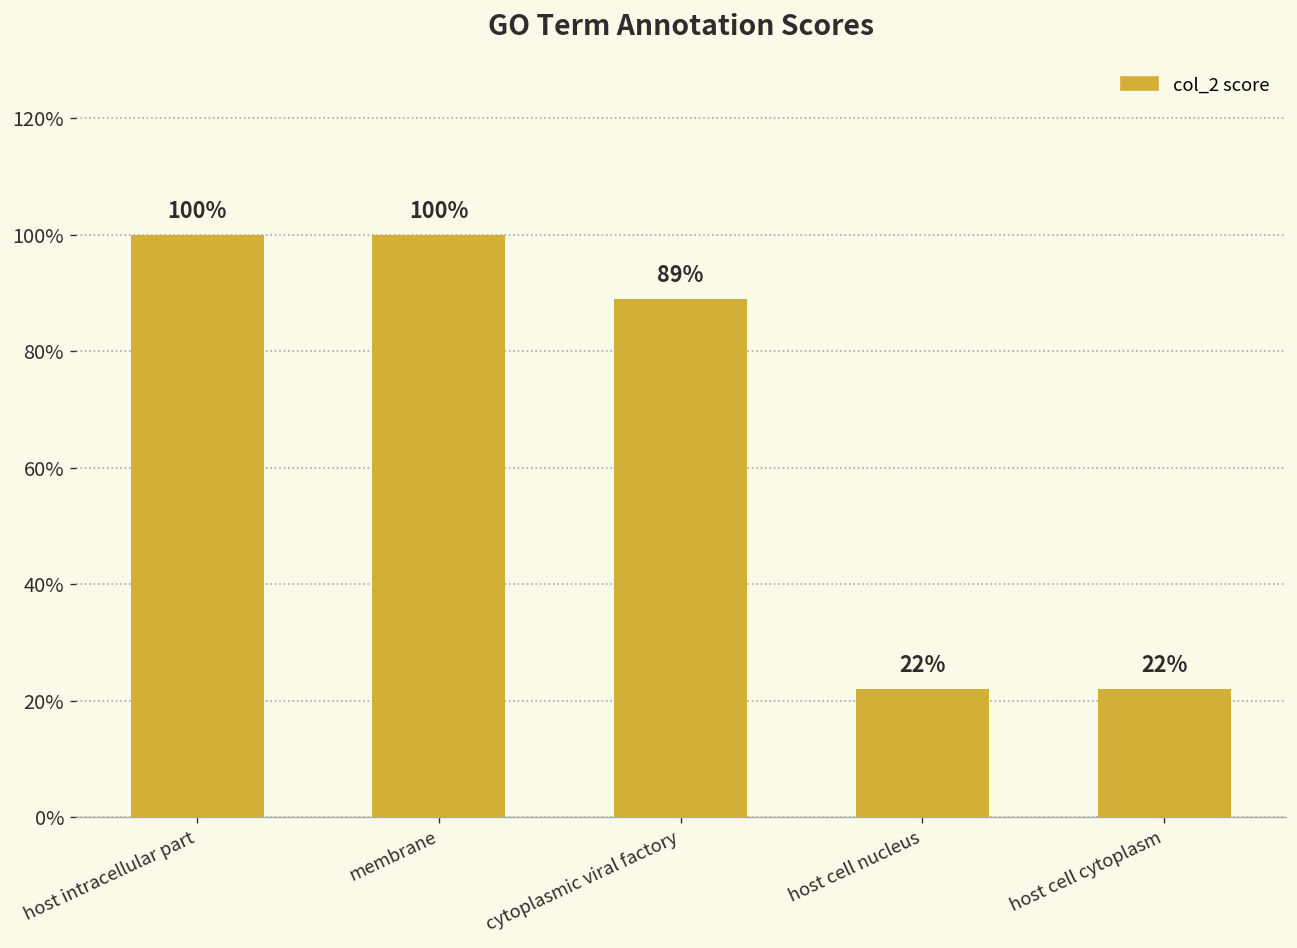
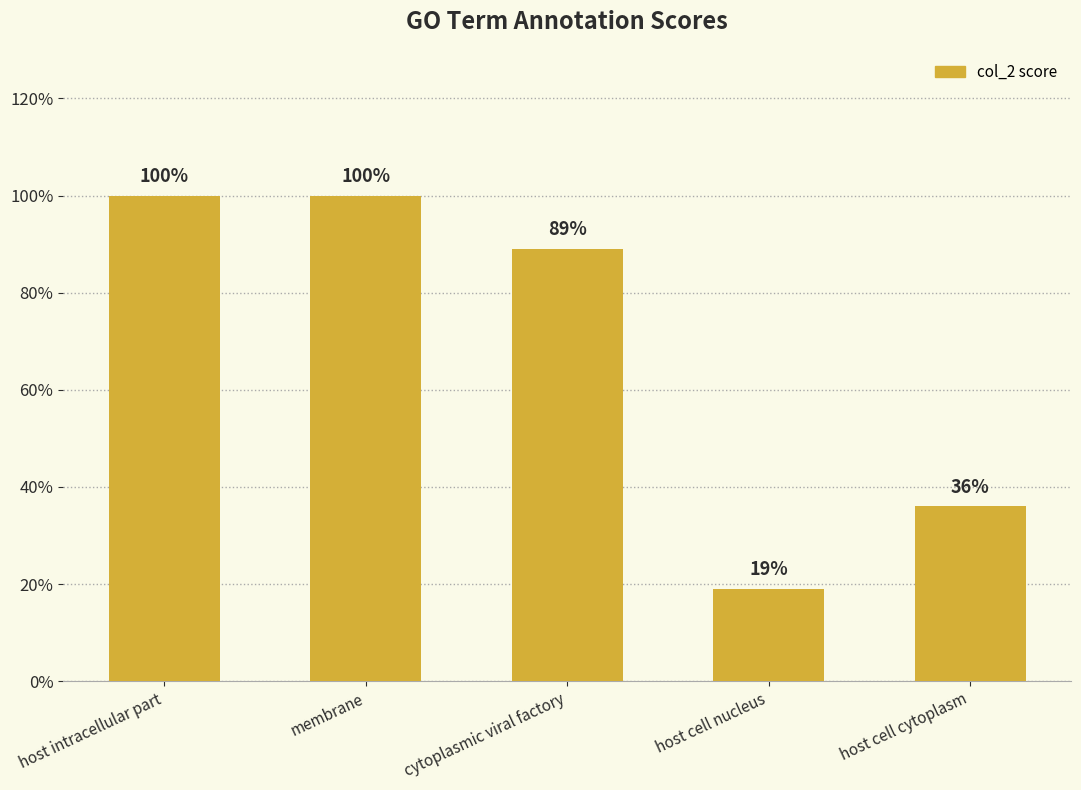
  {
    "host intracellular part": "100%",
    "membrane": "100%",
    "cytoplasmic viral factory": "89%",
-   "host cell nucleus": "22%",
-   "host cell cytoplasm": "22%"
+   "host cell nucleus": "19%",
+   "host cell cytoplasm": "36%"
  }
